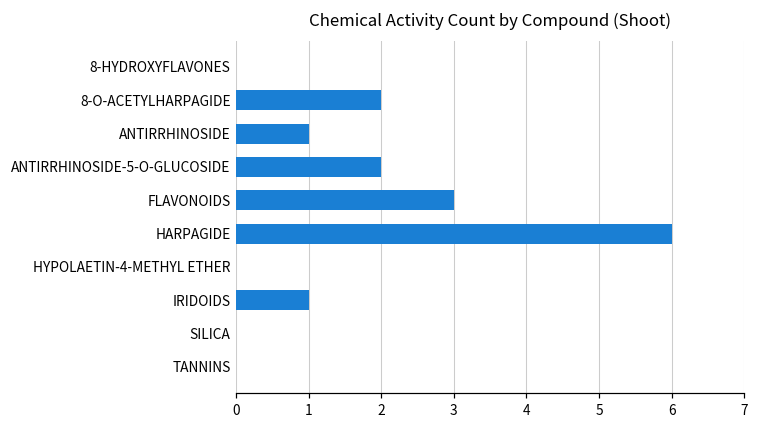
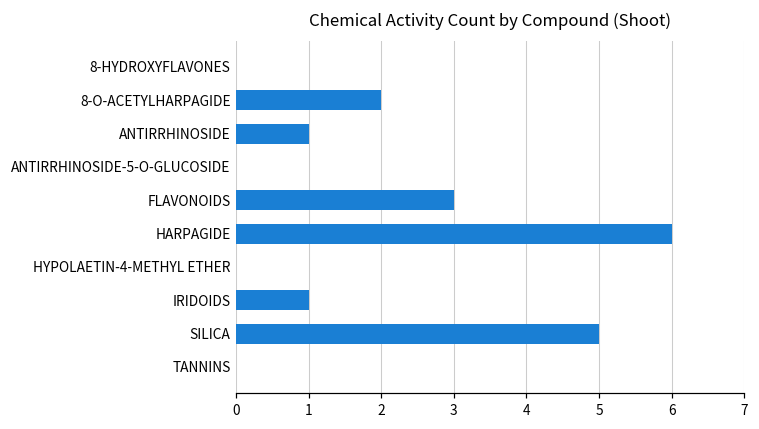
  {
    "8-HYDROXYFLAVONES": 0,
    "8-O-ACETYLHARPAGIDE": 2,
    "ANTIRRHINOSIDE": 1,
-   "ANTIRRHINOSIDE-5-O-GLUCOSIDE": 2,
+   "ANTIRRHINOSIDE-5-O-GLUCOSIDE": 0,
    "FLAVONOIDS": 3,
    "HARPAGIDE": 6,
    "HYPOLAETIN-4-METHYL ETHER": 0,
    "IRIDOIDS": 1,
-   "SILICA": 0,
+   "SILICA": 5,
    "TANNINS": 0
  }
